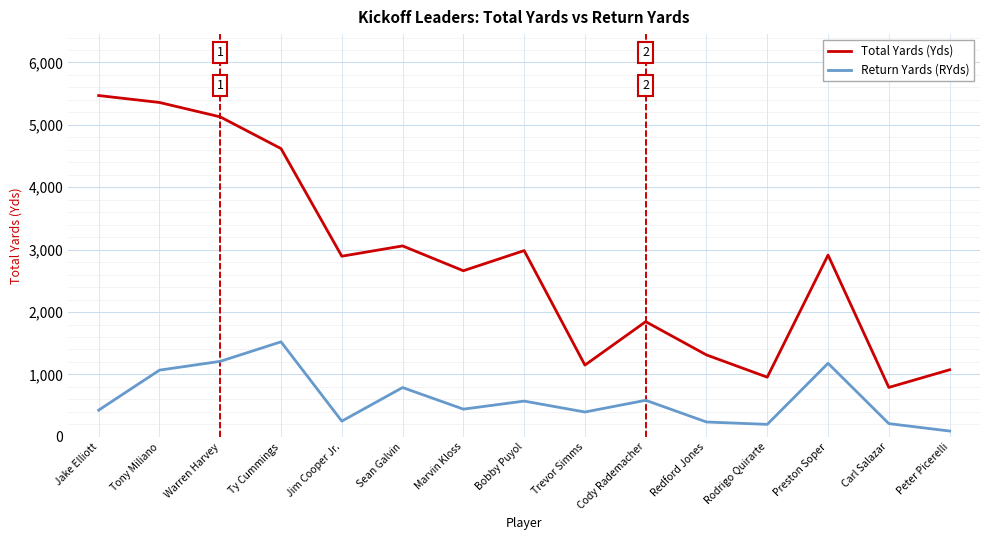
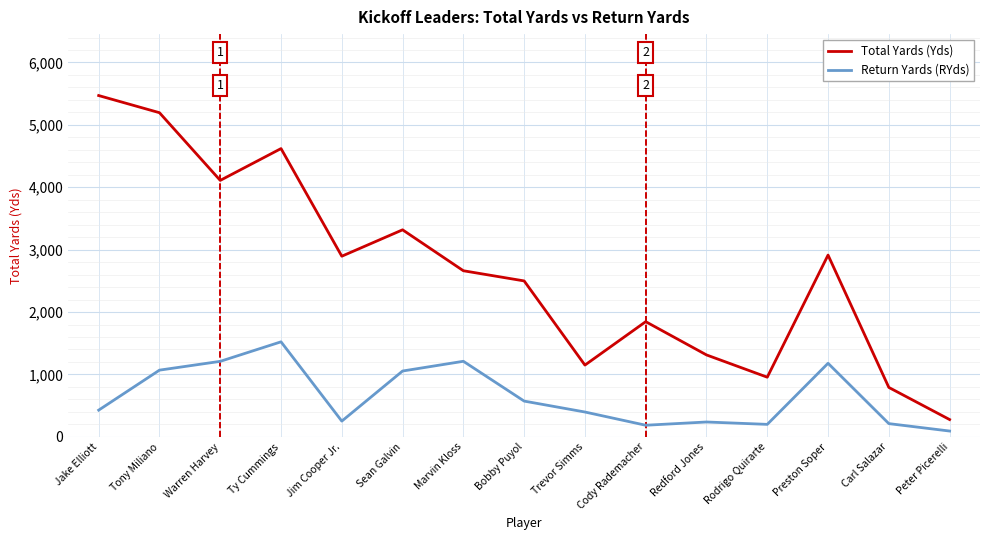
  {
    "Total Yards (Yds)": {
      "Jake Elliott": "5,500",
-     "Tony Miliano": "5,400",
-     "Warren Harvey": "5,100",
+     "Tony Miliano": "5,200",
+     "Warren Harvey": "4,100",
      "Ty Cummings": "4,600",
      "Jim Cooper Jr.": "2,900",
-     "Sean Galvin": "3,100",
+     "Sean Galvin": "3,300",
      "Marvin Kloss": "2,700",
-     "Bobby Puyol": "3,000",
+     "Bobby Puyol": "2,500",
      "Trevor Simms": "1,200",
      "Cody Rademacher": "1,800",
      "Redford Jones": "1,300",
      "Rodrigo Quirarte": "1,000",
      "Preston Soper": "2,900",
      "Carl Salazar": "800",
-     "Peter Picerelli": "1,100"
+     "Peter Picerelli": "300"
    },
    "Return Yards (RYds)": {
      "Jake Elliott": "400",
      "Tony Miliano": "1,100",
      "Warren Harvey": "1,200",
      "Ty Cummings": "1,500",
      "Jim Cooper Jr.": "300",
-     "Sean Galvin": "800",
-     "Marvin Kloss": "400",
+     "Sean Galvin": "1,100",
+     "Marvin Kloss": "1,200",
      "Bobby Puyol": "600",
      "Trevor Simms": "400",
-     "Cody Rademacher": "600",
+     "Cody Rademacher": "200",
      "Redford Jones": "200",
      "Rodrigo Quirarte": "200",
      "Preston Soper": "1,200",
      "Carl Salazar": "200",
      "Peter Picerelli": "100"
    }
  }
